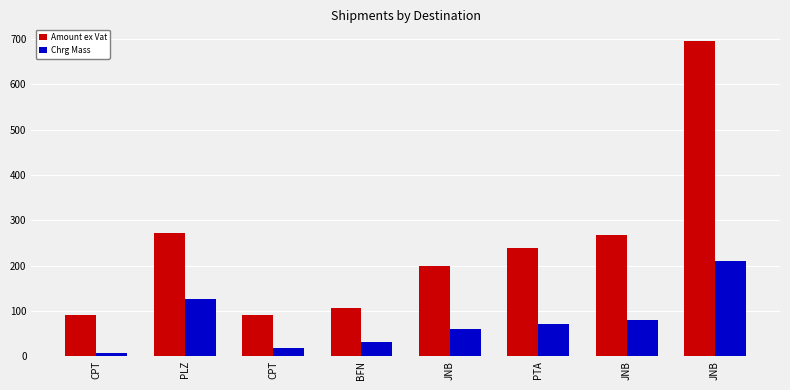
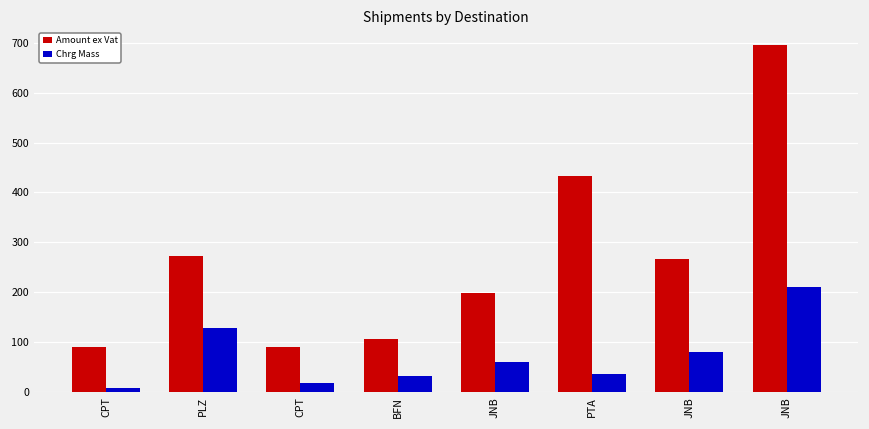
  {
    "Amount ex Vat": {
      "PLZ": 270,
      "BFN": 110,
-     "PTA": 240
+     "PTA": 430
    },
    "Chrg Mass": {
      "PLZ": 130,
      "BFN": 30,
-     "PTA": 70
+     "PTA": 40
    }
  }
